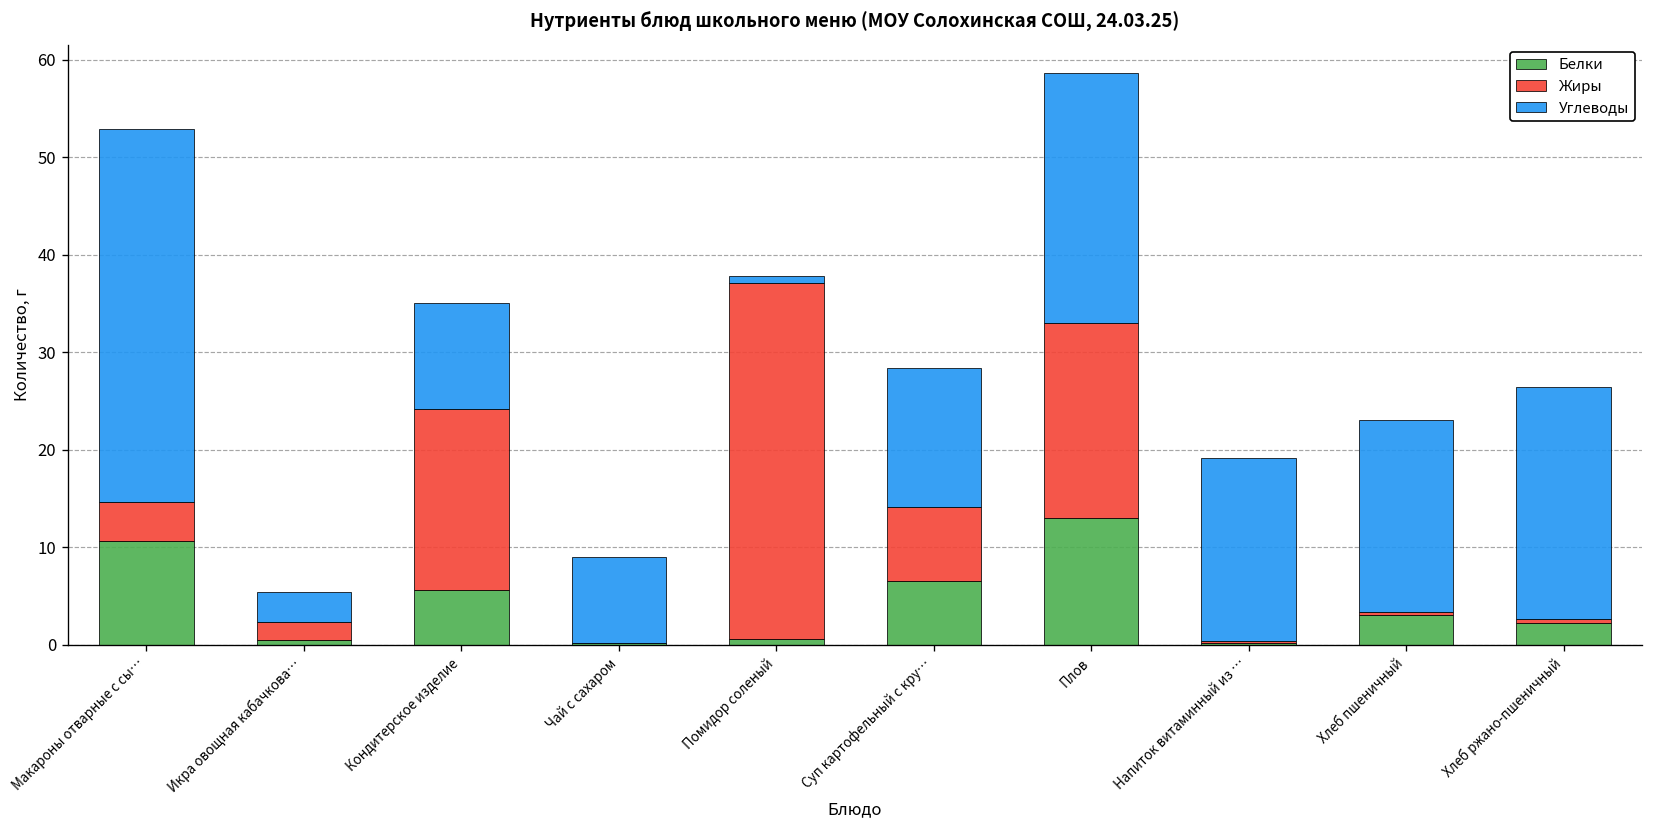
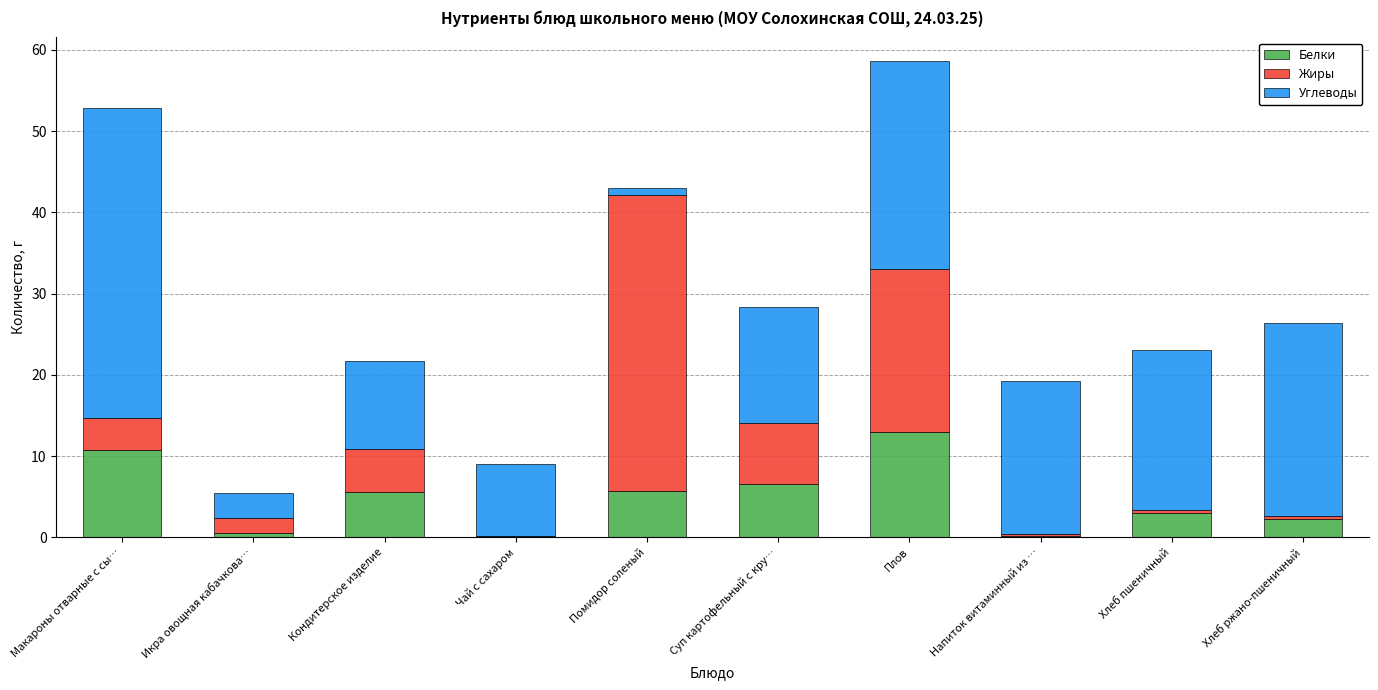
  {
    "Белки": {
      "Макароны отварные с сы…": 11,
      "Икра овощная кабачкова…": 0,
      "Кондитерское изделие": 6,
-     "Помидор соленый": 1,
+     "Помидор соленый": 6,
      "Суп картофельный с кру…": 7,
      "Плов": 13,
      "Хлеб пшеничный": 3,
      "Хлеб ржано-пшеничный": 2
    },
    "Жиры": {
      "Макароны отварные с сы…": 4,
      "Икра овощная кабачкова…": 2,
-     "Кондитерское изделие": 19,
+     "Кондитерское изделие": 5,
      "Помидор соленый": 37,
      "Суп картофельный с кру…": 8,
      "Плов": 20,
      "Хлеб пшеничный": 0,
      "Хлеб ржано-пшеничный": 0
    },
    "Углеводы": {
      "Макароны отварные с сы…": 38,
      "Икра овощная кабачкова…": 3,
      "Кондитерское изделие": 11,
      "Чай с сахаром": 9,
      "Помидор соленый": 1,
      "Суп картофельный с кру…": 14,
      "Плов": 26,
      "Напиток витаминный из …": 19,
      "Хлеб пшеничный": 20,
      "Хлеб ржано-пшеничный": 24
    }
  }
